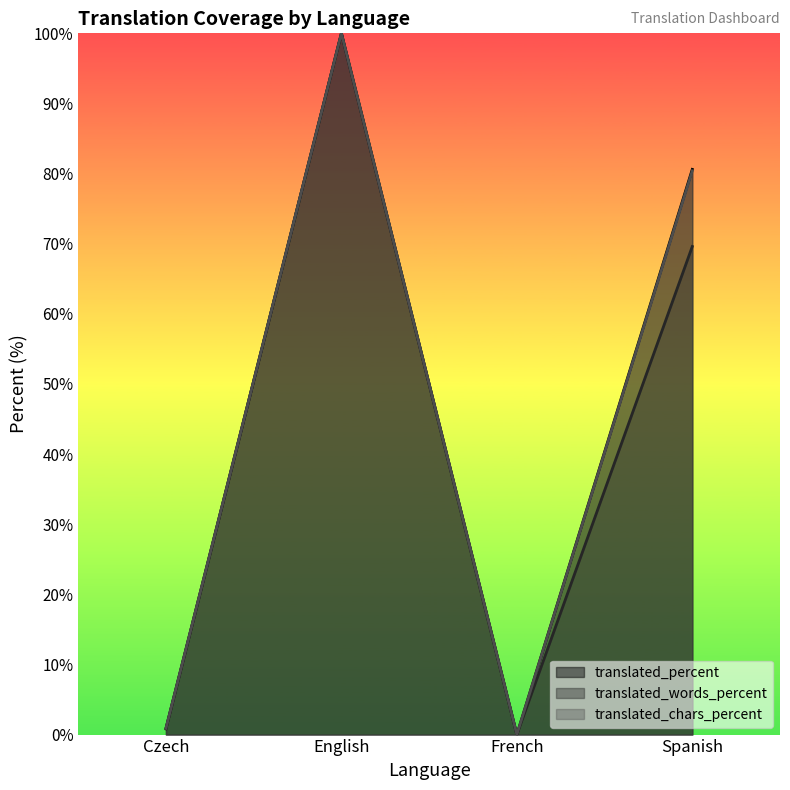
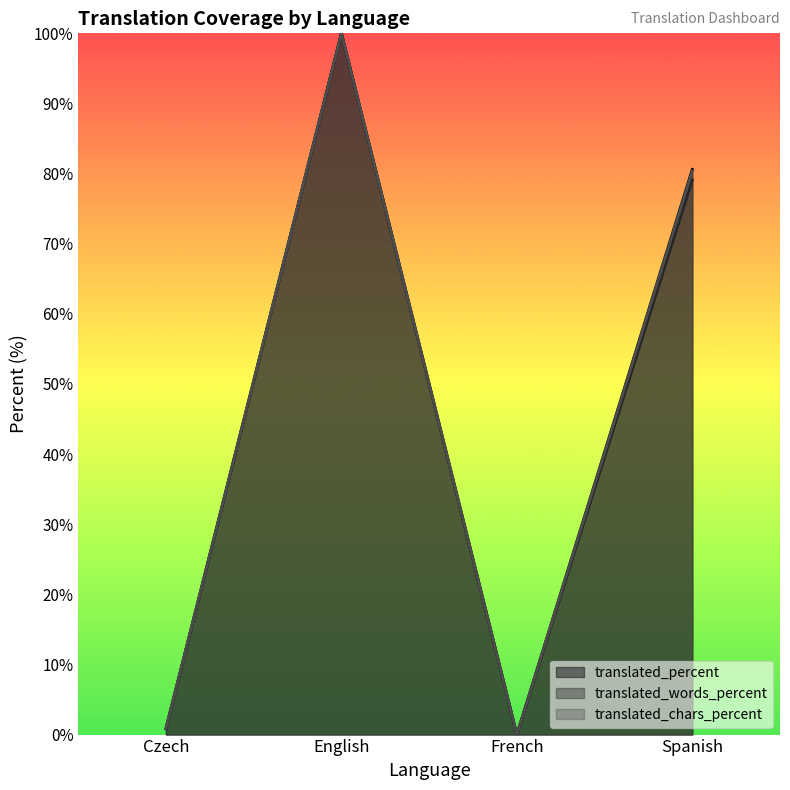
  {
    "translated_words_percent": {
-     "Spanish": "70%"
+     "Spanish": "79%"
    }
  }
